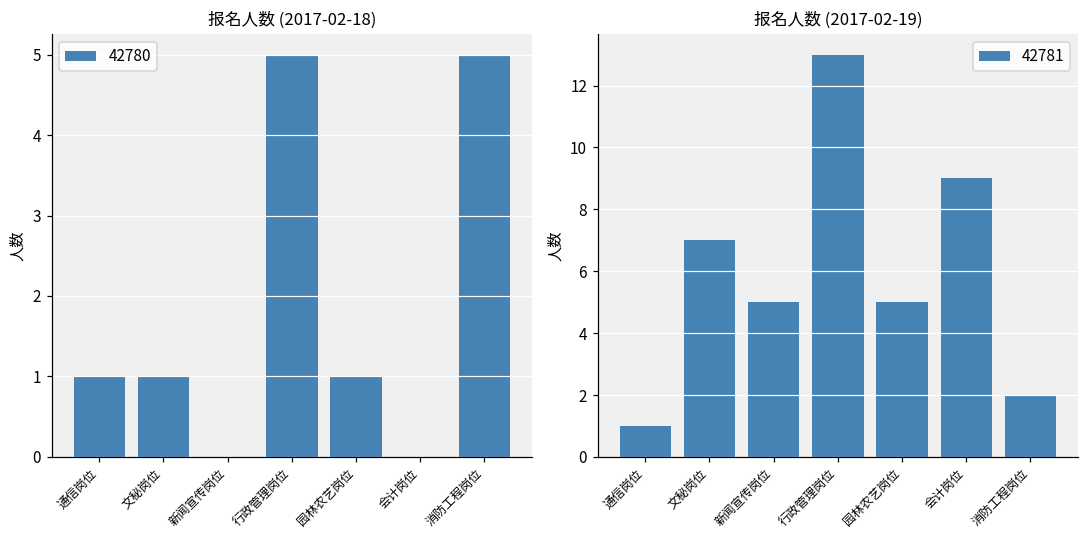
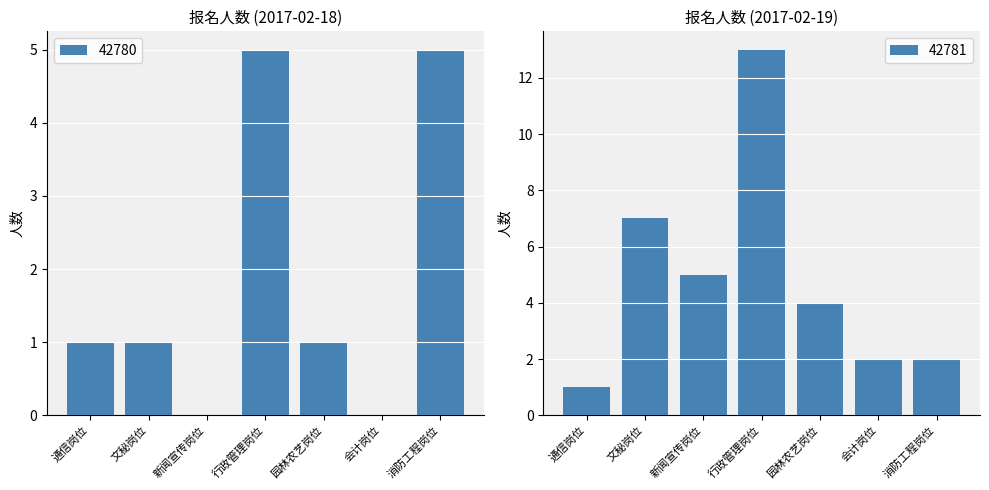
  {
    "报名人数 (2017-02-18)": {
      "通信岗位": 1.0,
      "文秘岗位": 1.0,
      "新闻宣传岗位": 0.0,
      "行政管理岗位": 5.0,
      "园林农艺岗位": 1.0,
      "会计岗位": 0.0,
      "消防工程岗位": 5.0
    },
    "报名人数 (2017-02-19)": {
      "通信岗位": 1,
      "文秘岗位": 7,
      "新闻宣传岗位": 5,
      "行政管理岗位": 13,
-     "园林农艺岗位": 5,
-     "会计岗位": 9,
+     "园林农艺岗位": 4,
+     "会计岗位": 2,
      "消防工程岗位": 2
    }
  }
